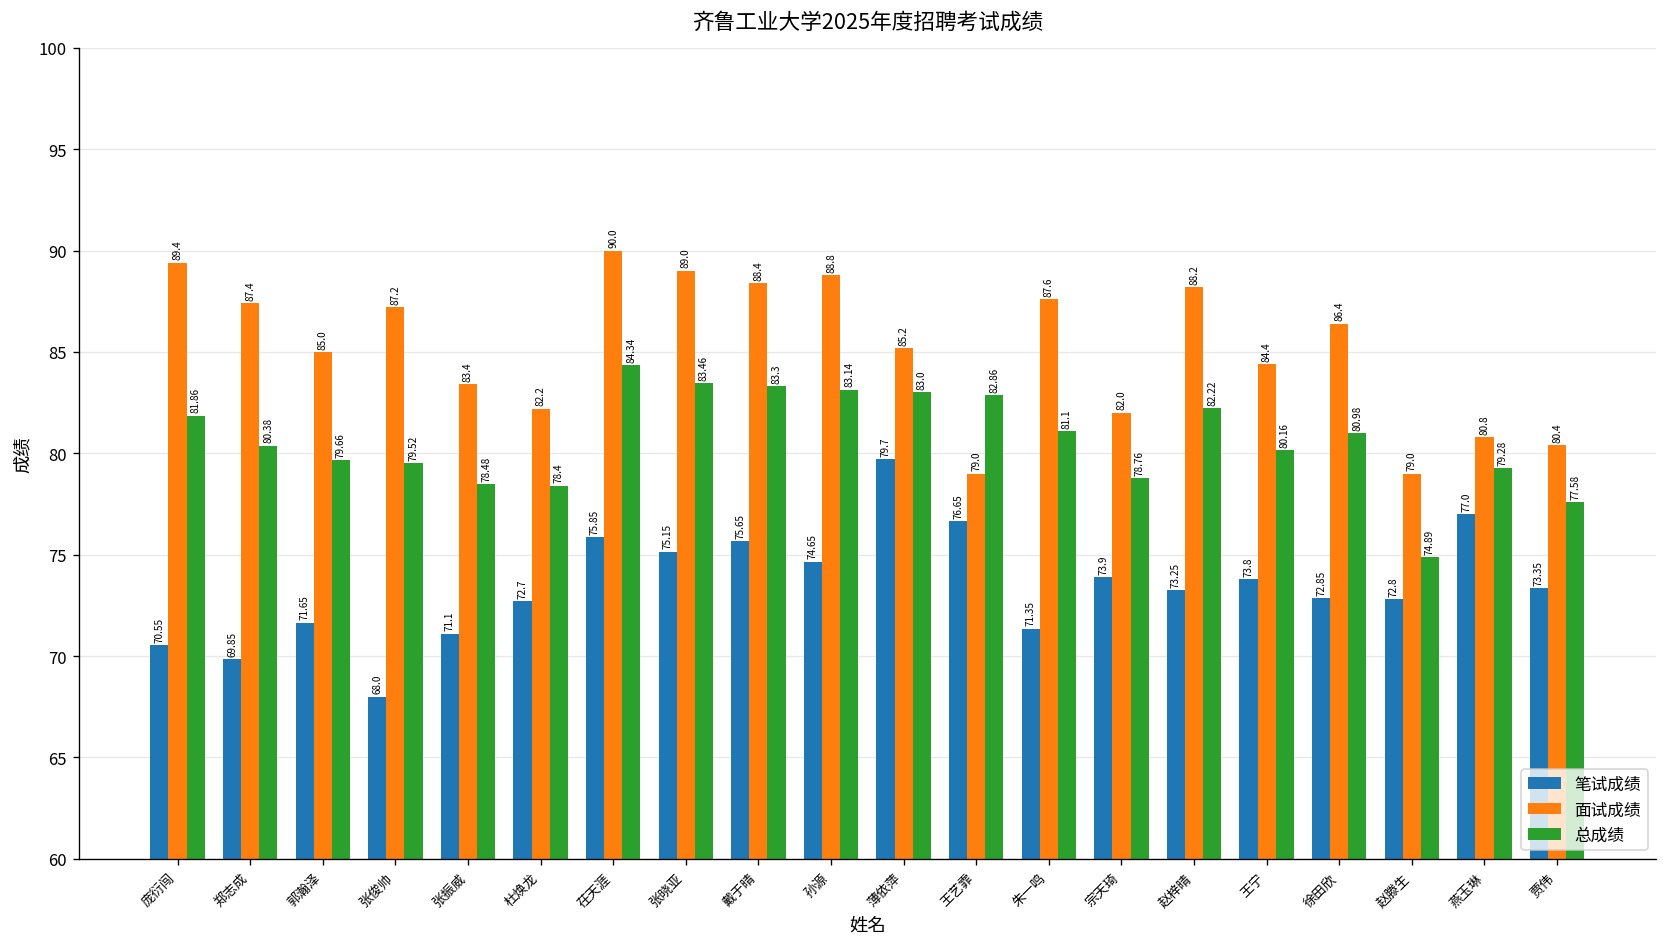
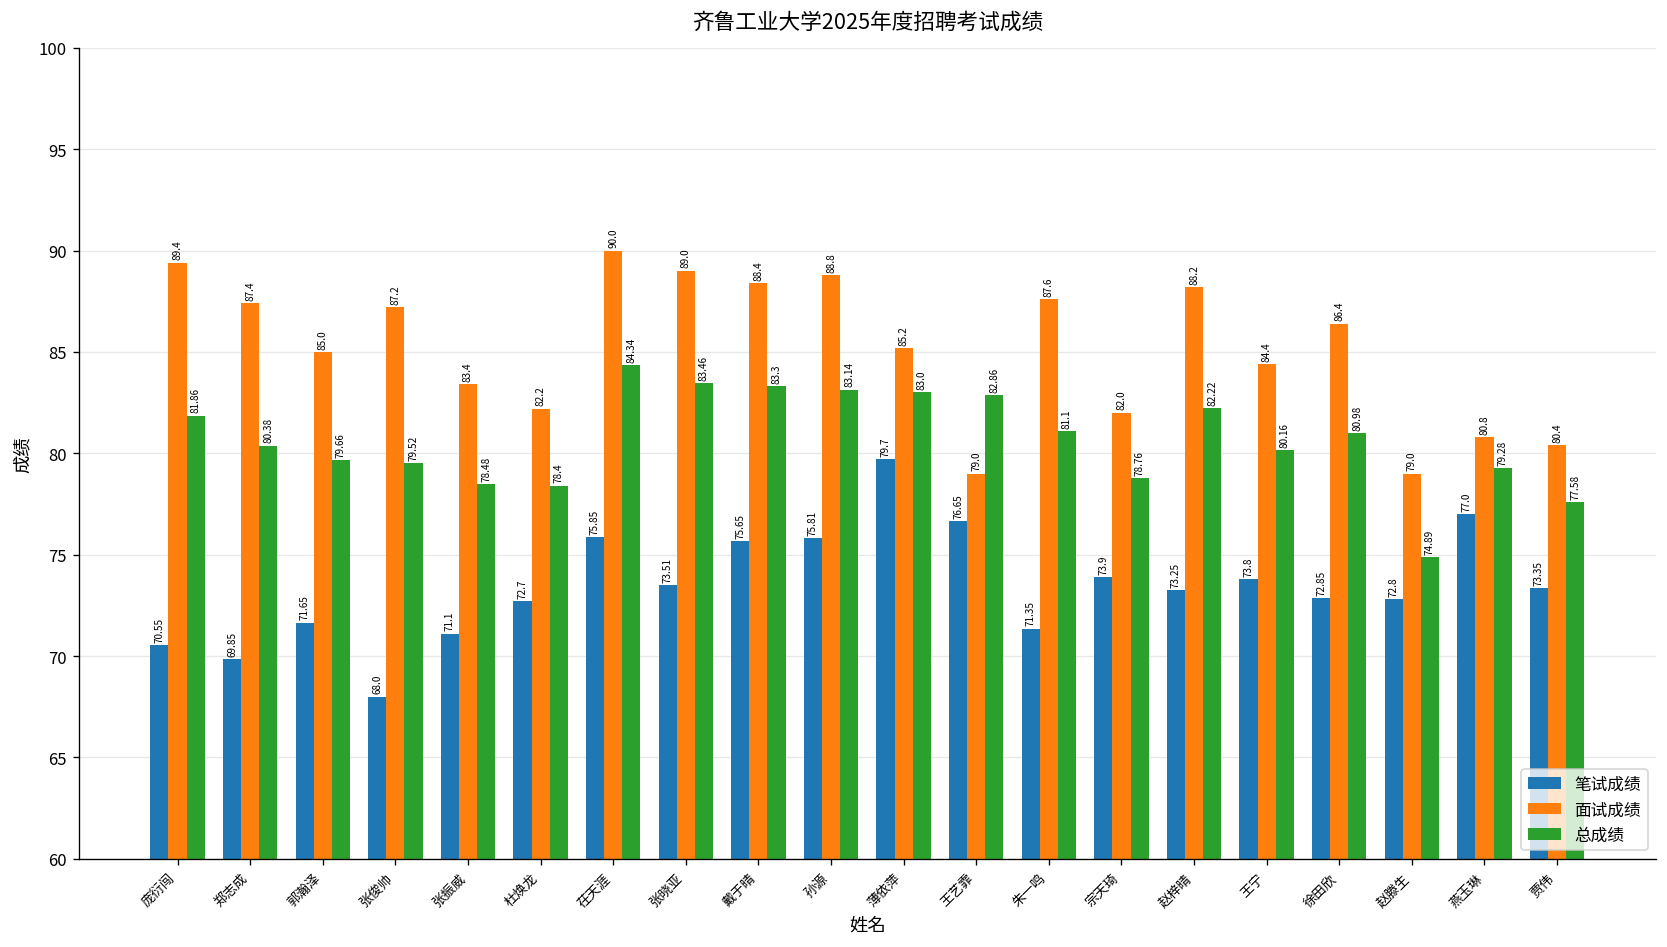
  {
    "笔试成绩": {
      "庞衍闯": 70.55,
      "郑志成": 69.85,
      "郭瀚泽": 71.65,
      "张俊帅": 68.0,
      "张振威": 71.1,
      "杜焕龙": 72.7,
      "茌天涯": 75.85,
-     "张晓亚": 75.15,
+     "张晓亚": 73.51,
      "戴于晴": 75.65,
-     "孙源": 74.65,
+     "孙源": 75.81,
      "薄依萍": 79.7,
      "王艺霏": 76.65,
      "朱一鸣": 71.35,
      "宗天琦": 73.9,
      "赵梓晴": 73.25,
      "王宁": 73.8,
      "徐田欣": 72.85,
      "赵滕生": 72.8,
      "燕玉琳": 77.0,
      "贾伟": 73.35
    },
    "面试成绩": {
      "庞衍闯": 89.4,
      "郑志成": 87.4,
      "郭瀚泽": 85.0,
      "张俊帅": 87.2,
      "张振威": 83.4,
      "杜焕龙": 82.2,
      "茌天涯": 90.0,
      "张晓亚": 89.0,
      "戴于晴": 88.4,
      "孙源": 88.8,
      "薄依萍": 85.2,
      "王艺霏": 79.0,
      "朱一鸣": 87.6,
      "宗天琦": 82.0,
      "赵梓晴": 88.2,
      "王宁": 84.4,
      "徐田欣": 86.4,
      "赵滕生": 79.0,
      "燕玉琳": 80.8,
      "贾伟": 80.4
    },
    "总成绩": {
      "庞衍闯": 81.86,
      "郑志成": 80.38,
      "郭瀚泽": 79.66,
      "张俊帅": 79.52,
      "张振威": 78.48,
      "杜焕龙": 78.4,
      "茌天涯": 84.34,
      "张晓亚": 83.46,
      "戴于晴": 83.3,
      "孙源": 83.14,
      "薄依萍": 83.0,
      "王艺霏": 82.86,
      "朱一鸣": 81.1,
      "宗天琦": 78.76,
      "赵梓晴": 82.22,
      "王宁": 80.16,
      "徐田欣": 80.98,
      "赵滕生": 74.89,
      "燕玉琳": 79.28,
      "贾伟": 77.58
    }
  }
